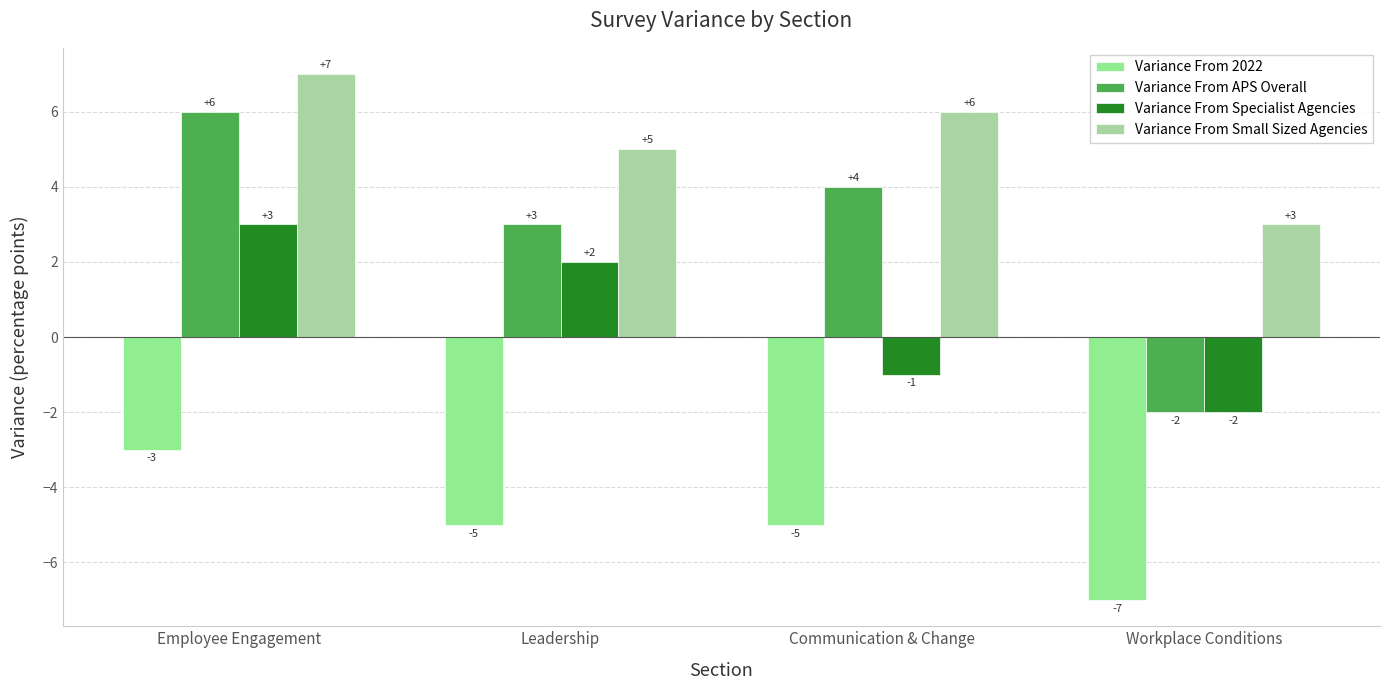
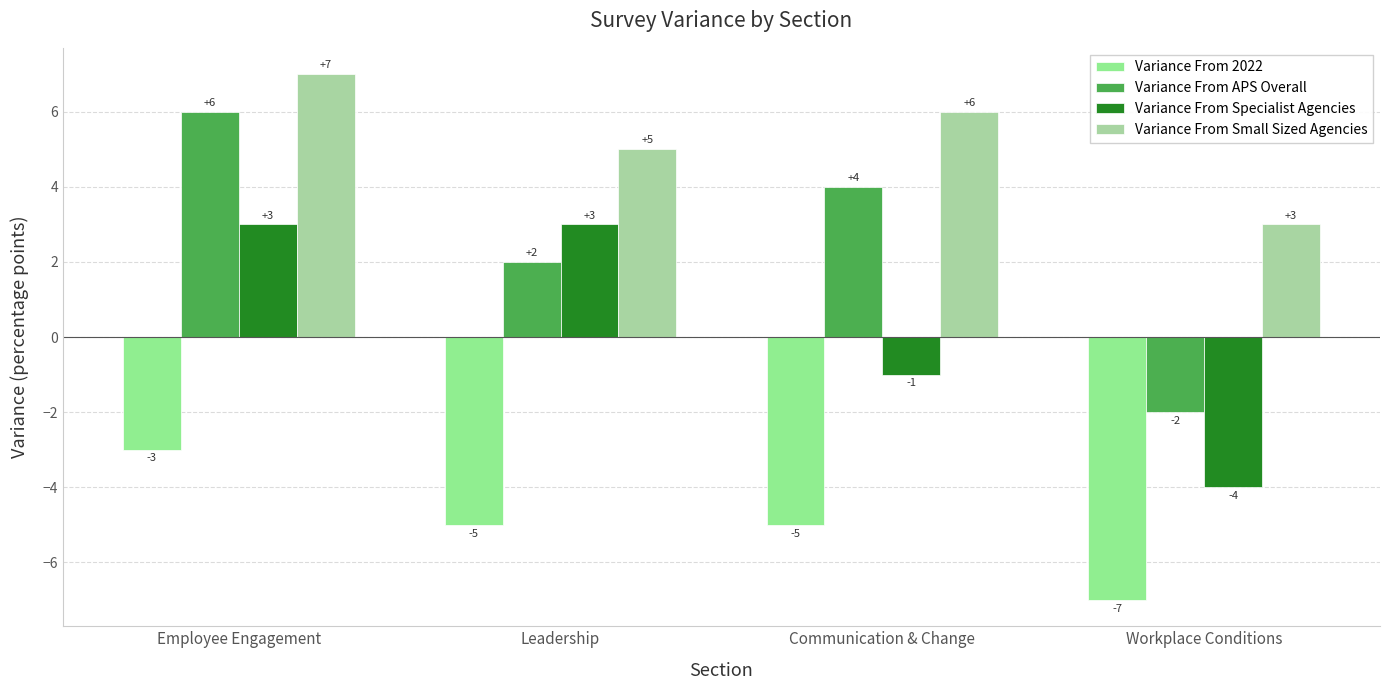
  {
    "Variance From APS Overall": {
      "Employee Engagement": "+6",
-     "Leadership": "+3",
+     "Leadership": "+2",
      "Communication & Change": "+4",
      "Workplace Conditions": "-2"
    },
    "Variance From Specialist Agencies": {
      "Employee Engagement": "+3",
-     "Leadership": "+2",
+     "Leadership": "+3",
      "Communication & Change": "-1",
-     "Workplace Conditions": "-2"
+     "Workplace Conditions": "-4"
    }
  }
